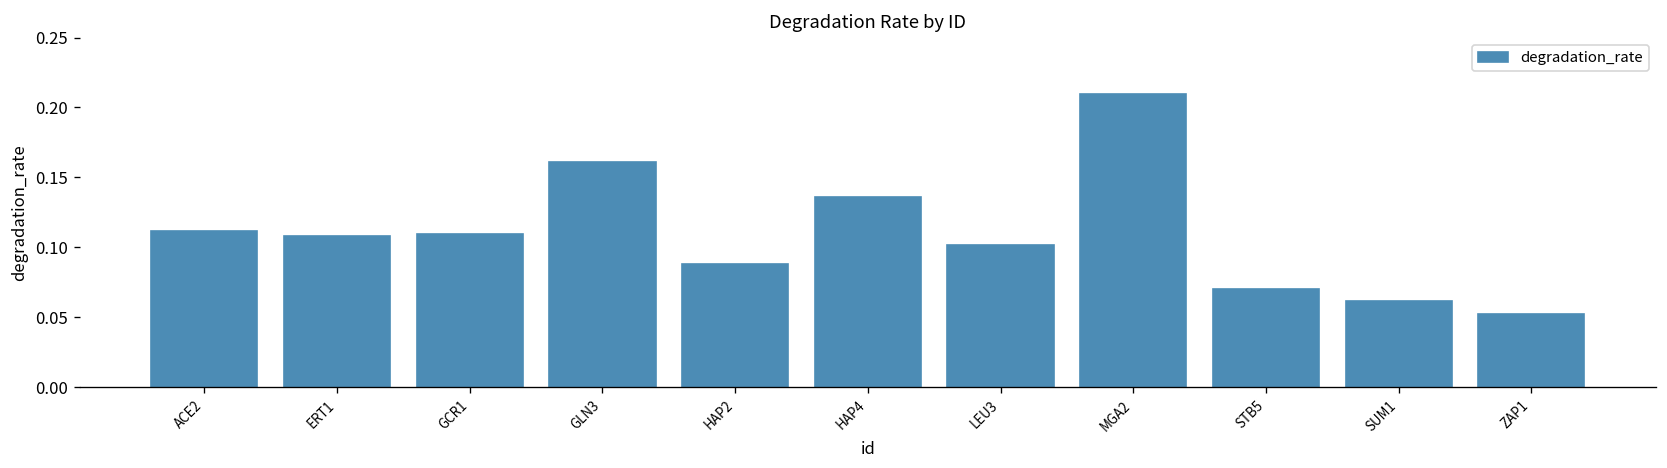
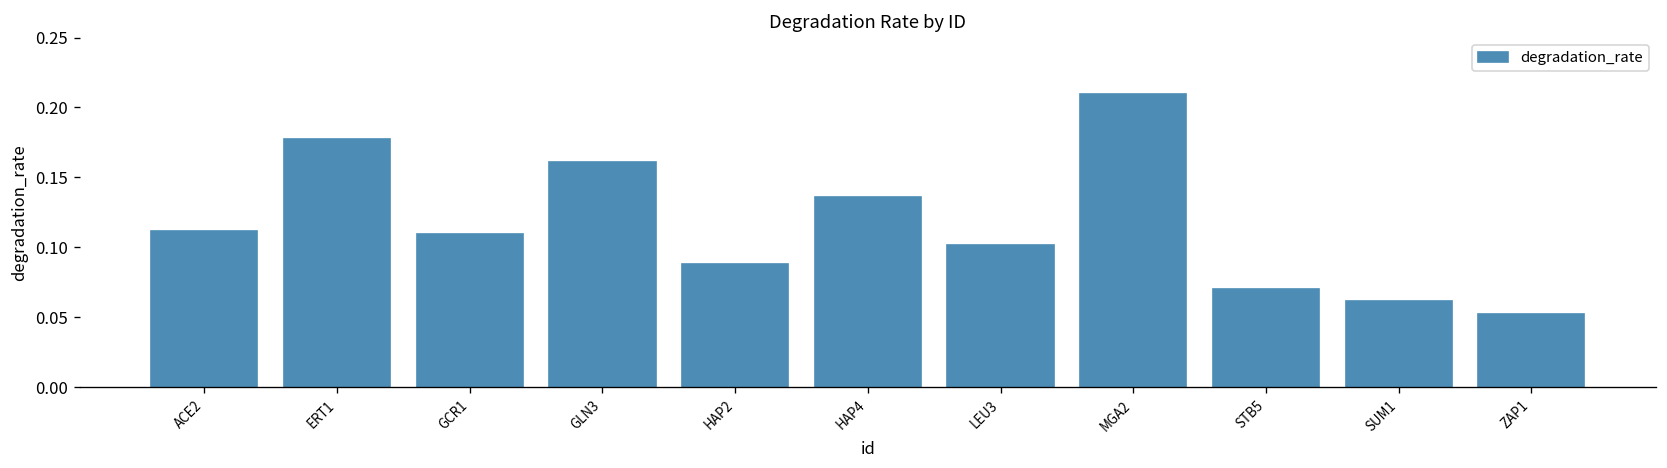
  {
    "ACE2": 0.112,
-   "ERT1": 0.108,
+   "ERT1": 0.177,
    "GCR1": 0.109,
    "GLN3": 0.161,
    "HAP2": 0.088,
    "HAP4": 0.136,
    "LEU3": 0.102,
    "MGA2": 0.210,
    "STB5": 0.070,
    "SUM1": 0.062,
    "ZAP1": 0.052
  }
